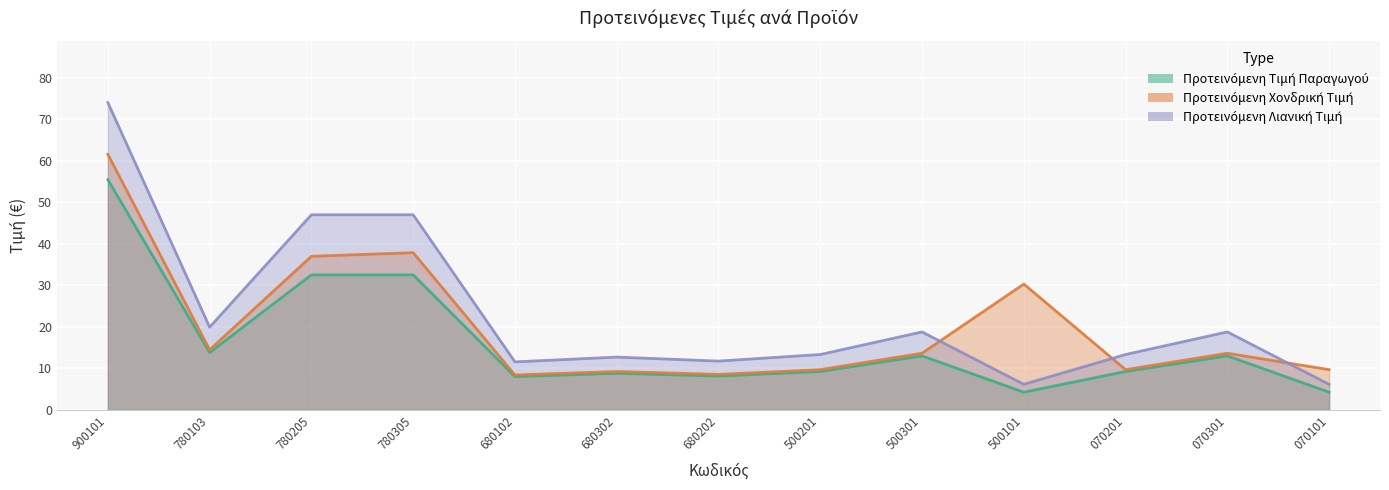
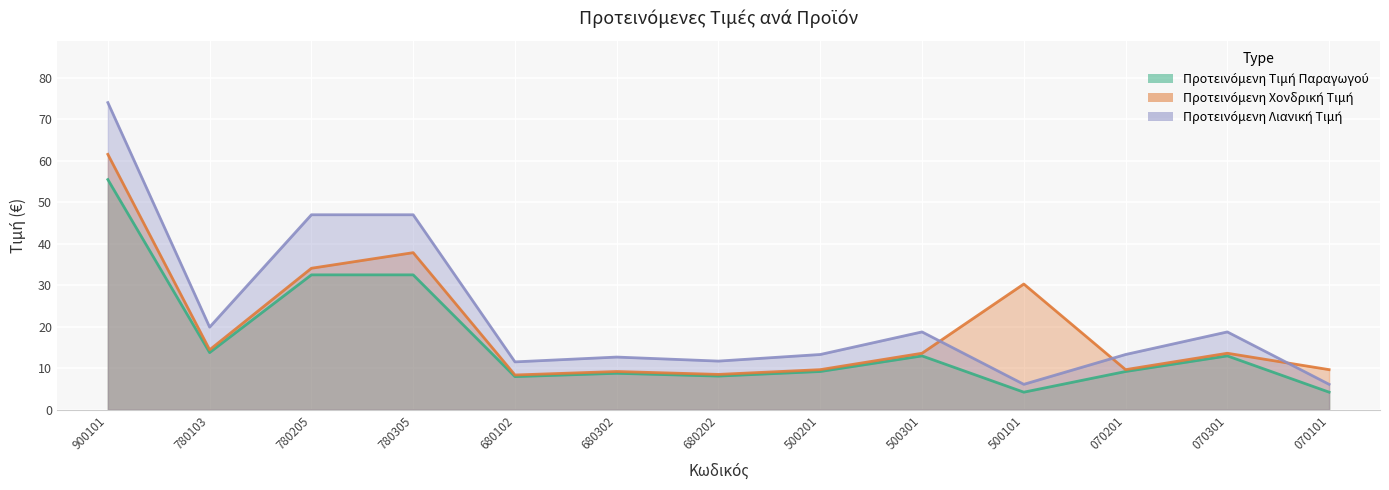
  {
    "Προτεινόμενη Χονδρική Τιμή": {
      "900101": 62,
      "780103": 14,
-     "780205": 37,
+     "780205": 34,
      "780305": 38,
      "500301": 14,
      "500101": 30,
      "070301": 14,
      "070101": 10
    }
  }
